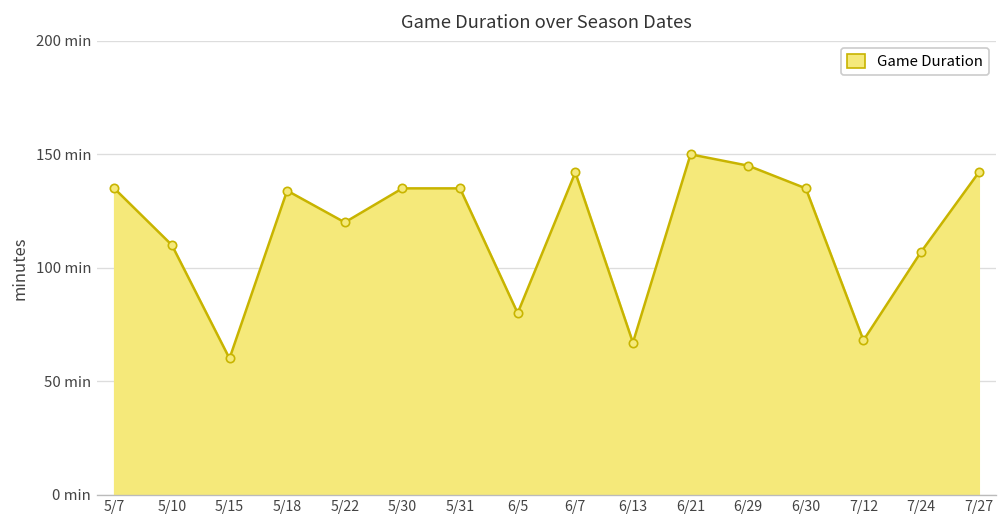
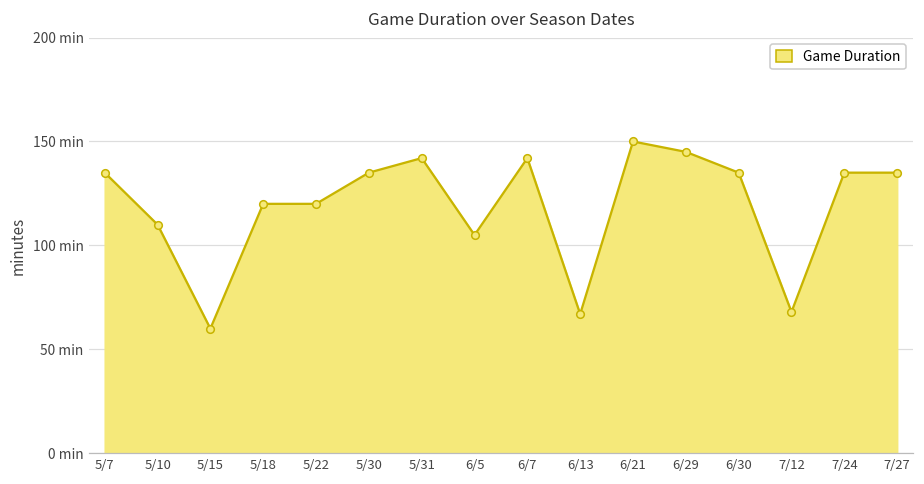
  {
    "5/7": "135 min",
    "5/10": "110 min",
    "5/15": "60 min",
-   "5/18": "134 min",
+   "5/18": "120 min",
    "5/22": "120 min",
    "5/30": "135 min",
-   "5/31": "135 min",
-   "6/5": "80 min",
+   "5/31": "142 min",
+   "6/5": "105 min",
    "6/7": "142 min",
    "6/13": "67 min",
    "6/21": "150 min",
    "6/29": "145 min",
    "6/30": "135 min",
    "7/12": "68 min",
-   "7/24": "107 min",
-   "7/27": "142 min"
+   "7/24": "135 min",
+   "7/27": "135 min"
  }
